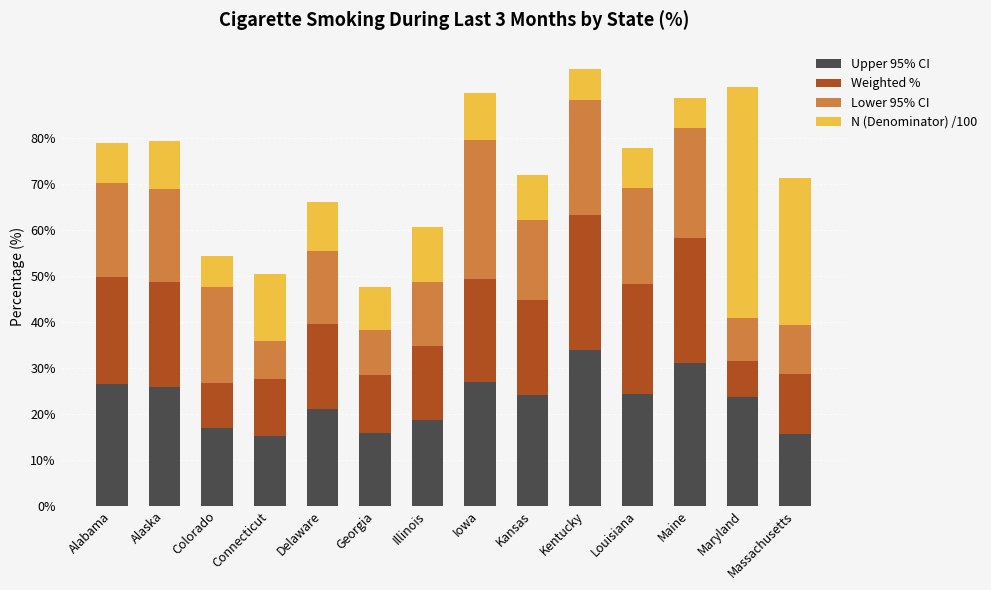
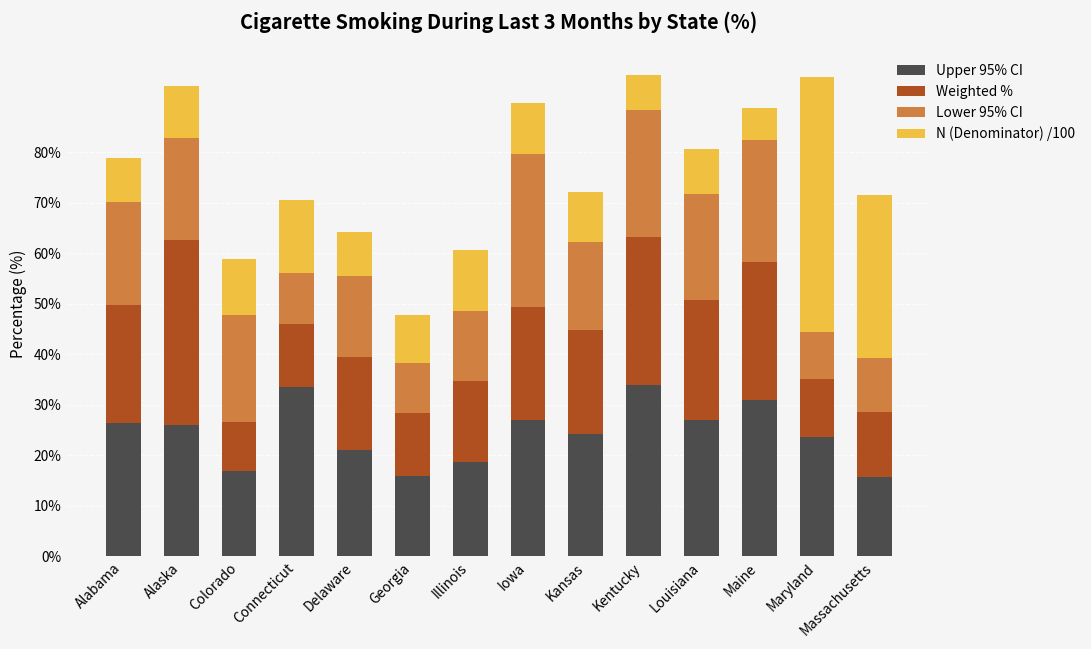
  {
    "Upper 95% CI": {
      "Alabama": "26%",
      "Alaska": "26%",
      "Colorado": "17%",
-     "Connecticut": "15%",
+     "Connecticut": "33%",
      "Delaware": "21%",
      "Georgia": "16%",
      "Illinois": "19%",
      "Iowa": "27%",
      "Kansas": "24%",
      "Kentucky": "34%",
-     "Louisiana": "24%",
+     "Louisiana": "27%",
      "Maine": "31%",
      "Maryland": "24%",
      "Massachusetts": "16%"
    },
    "Weighted %": {
      "Alabama": "23%",
-     "Alaska": "23%",
+     "Alaska": "37%",
      "Colorado": "10%",
      "Connecticut": "13%",
      "Delaware": "18%",
      "Georgia": "13%",
      "Illinois": "16%",
      "Iowa": "23%",
      "Kansas": "21%",
      "Kentucky": "29%",
      "Louisiana": "24%",
      "Maine": "27%",
-     "Maryland": "8%",
+     "Maryland": "12%",
      "Massachusetts": "13%"
    },
    "Lower 95% CI": {
      "Alabama": "21%",
      "Alaska": "20%",
      "Colorado": "21%",
-     "Connecticut": "8%",
+     "Connecticut": "10%",
      "Delaware": "16%",
      "Georgia": "10%",
      "Illinois": "14%",
      "Iowa": "30%",
      "Kansas": "18%",
      "Kentucky": "25%",
      "Louisiana": "21%",
      "Maine": "24%",
      "Maryland": "9%",
      "Massachusetts": "11%"
    },
    "N (Denominator) /100": {
      "Alabama": "9%",
      "Alaska": "10%",
-     "Colorado": "7%",
+     "Colorado": "11%",
      "Connecticut": "14%",
-     "Delaware": "11%",
+     "Delaware": "9%",
      "Georgia": "9%",
      "Illinois": "12%",
      "Iowa": "10%",
      "Kansas": "10%",
      "Kentucky": "7%",
      "Louisiana": "9%",
      "Maine": "6%",
      "Maryland": "50%",
      "Massachusetts": "32%"
    }
  }
